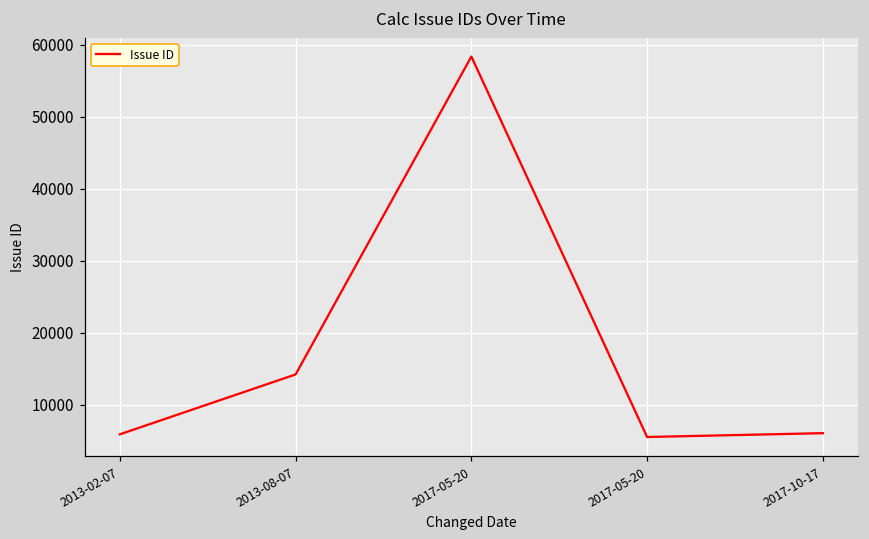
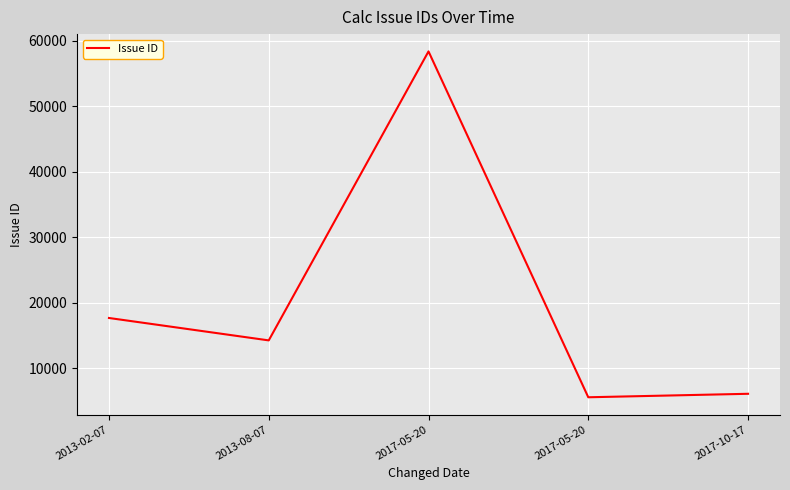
  {
-   "2013-02-07": 6000,
+   "2013-02-07": 18000,
    "2013-08-07": 14000,
    "2017-10-17": 6000
  }
